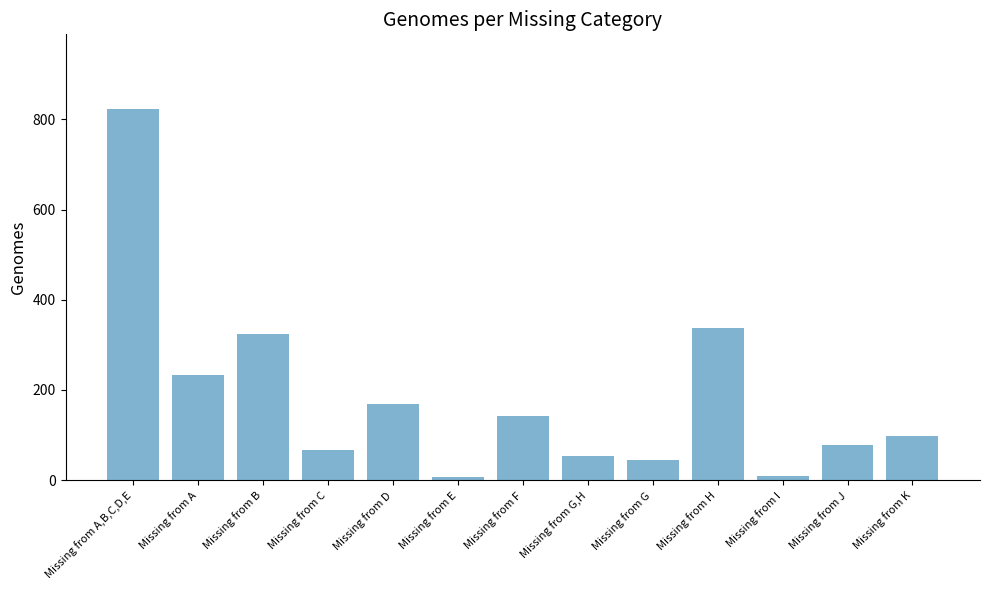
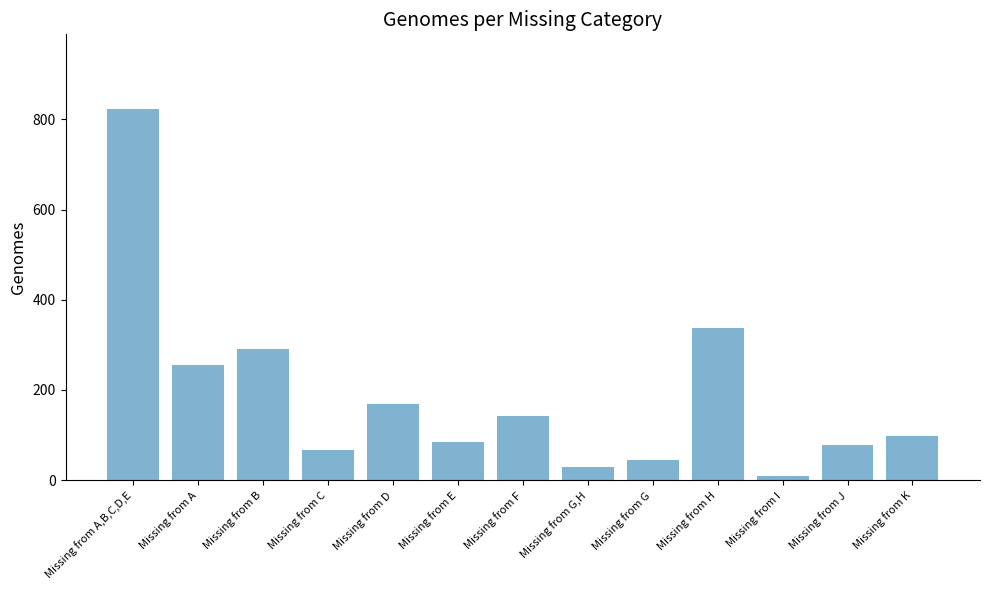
  {
    "Missing from A,B,C,D,E": 820,
-   "Missing from A": 230,
-   "Missing from B": 330,
+   "Missing from A": 260,
+   "Missing from B": 290,
    "Missing from C": 70,
    "Missing from D": 170,
-   "Missing from E": 10,
+   "Missing from E": 90,
    "Missing from F": 140,
-   "Missing from G,H": 50,
+   "Missing from G,H": 30,
    "Missing from G": 50,
    "Missing from H": 340,
    "Missing from I": 10,
    "Missing from J": 80,
    "Missing from K": 100
  }
